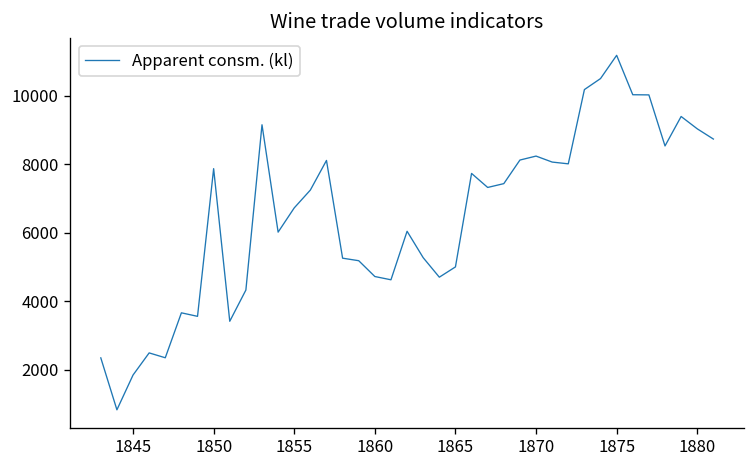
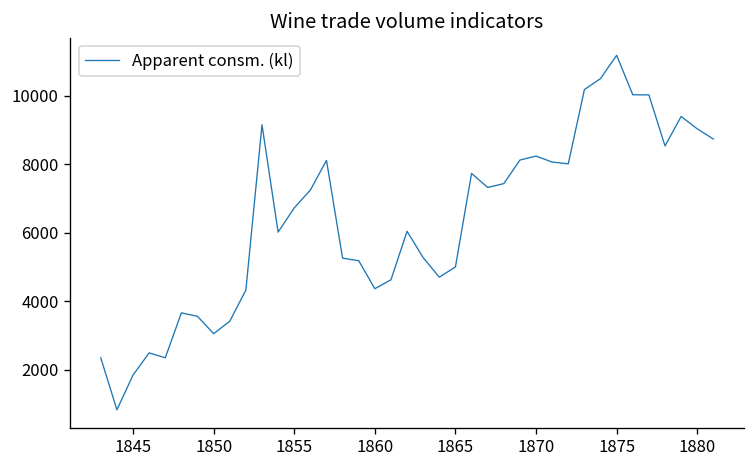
  {
    "1845": 1800,
-   "1850": 7900,
+   "1850": 3000,
    "1855": 6700,
-   "1860": 4700,
+   "1860": 4400,
    "1865": 5000,
    "1870": 8200,
    "1875": 11200,
    "1880": 9000
  }
